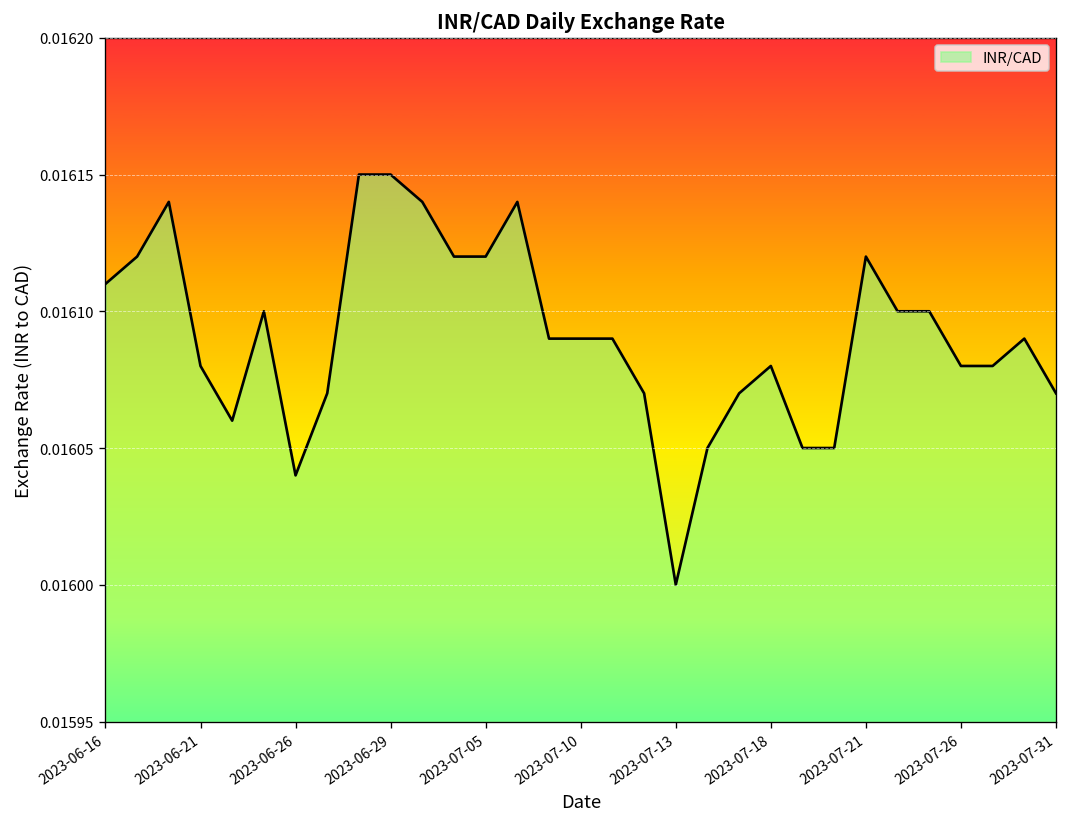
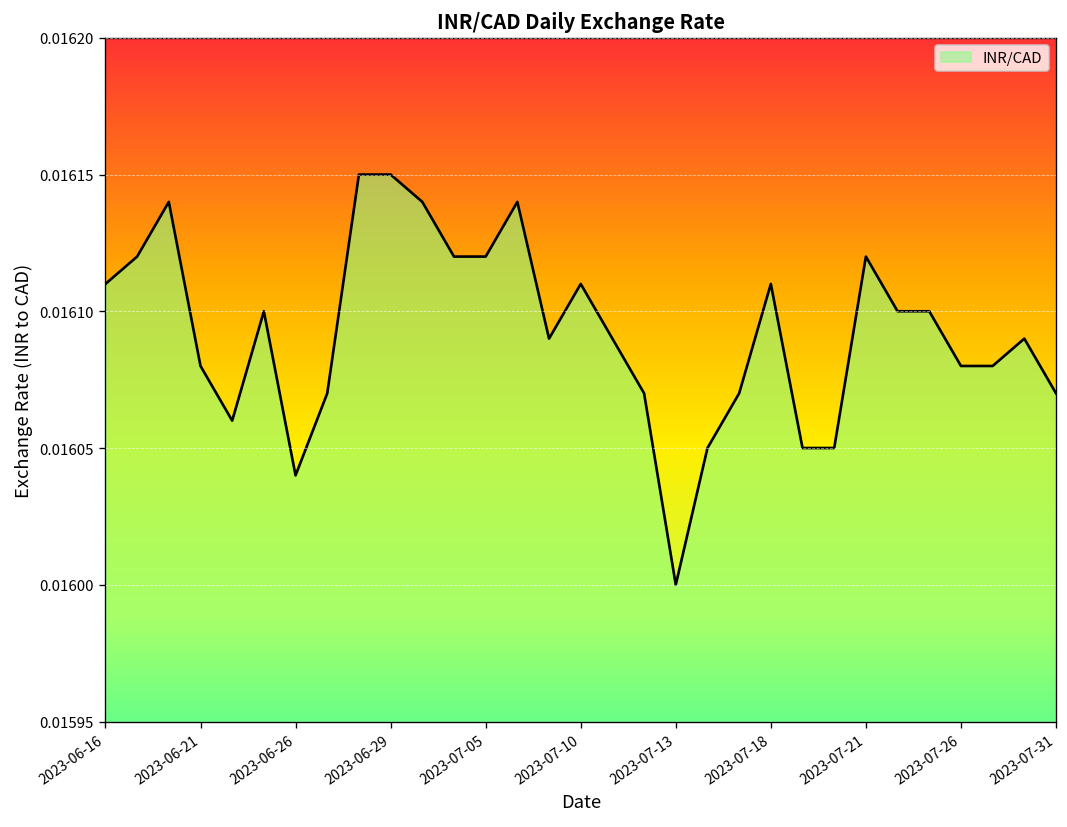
  {
    "2023-06-16": 0.01611,
    "2023-06-21": 0.01608,
    "2023-06-26": 0.01604,
    "2023-06-29": 0.01615,
    "2023-07-05": 0.01612,
-   "2023-07-10": 0.01609,
+   "2023-07-10": 0.01611,
    "2023-07-13": 0.01600,
-   "2023-07-18": 0.01608,
+   "2023-07-18": 0.01611,
    "2023-07-21": 0.01612,
    "2023-07-26": 0.01608,
    "2023-07-31": 0.01607
  }
